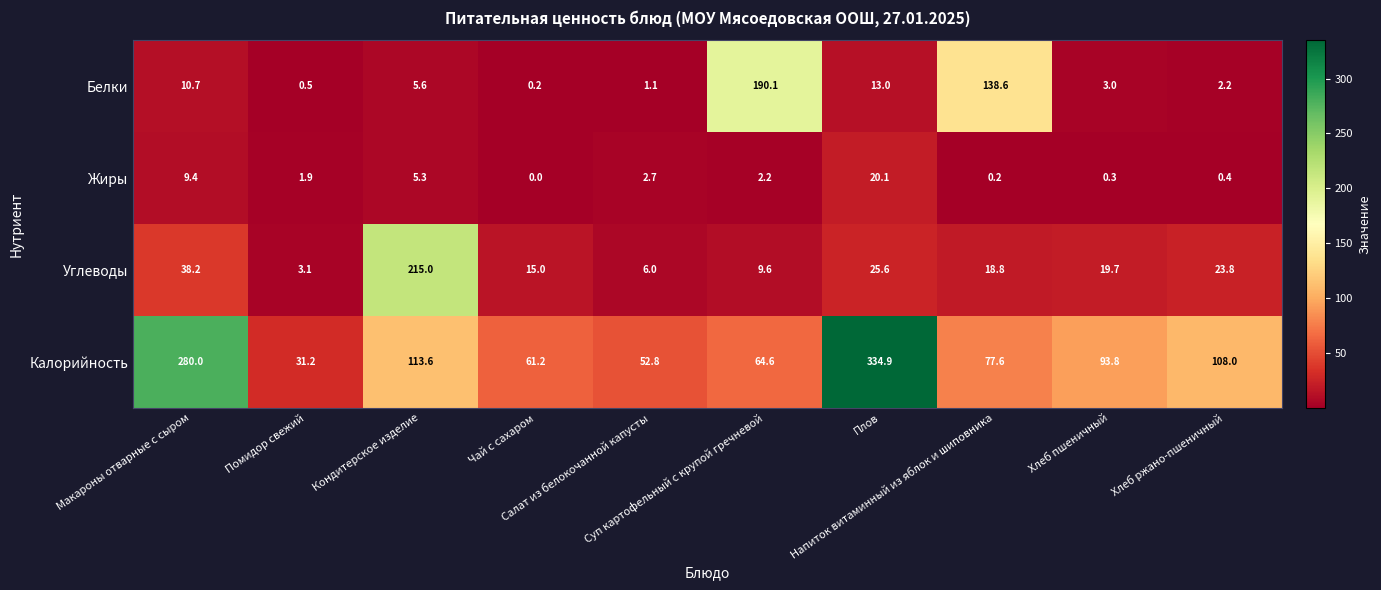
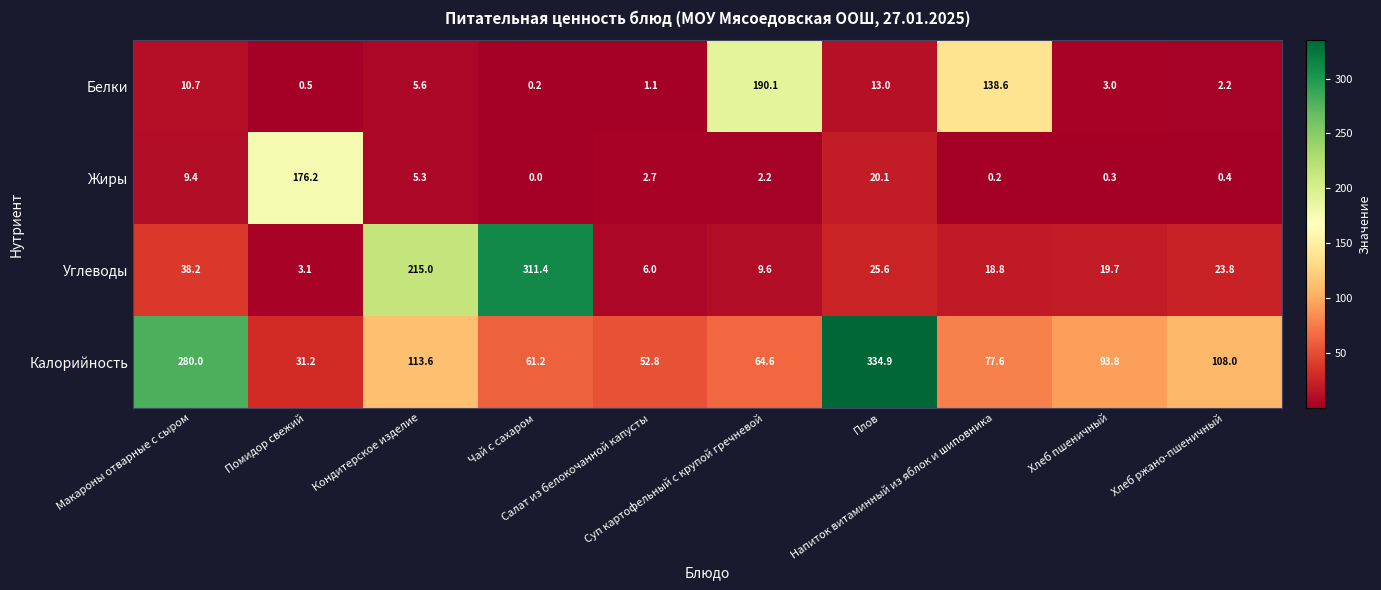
  {
    "Белки": {
      "Макароны отварные с сыром": 10.7,
      "Помидор свежий": 0.5,
      "Кондитерское изделие": 5.6,
      "Чай с сахаром": 0.2,
      "Салат из белокочанной капусты": 1.1,
      "Суп картофельный с крупой гречневой": 190.1,
      "Плов": 13.0,
      "Напиток витаминный из яблок и шиповника": 138.6,
      "Хлеб пшеничный": 3.0,
      "Хлеб ржано-пшеничный": 2.2
    },
    "Жиры": {
      "Макароны отварные с сыром": 9.4,
-     "Помидор свежий": 1.9,
+     "Помидор свежий": 176.2,
      "Кондитерское изделие": 5.3,
      "Чай с сахаром": 0.0,
      "Салат из белокочанной капусты": 2.7,
      "Суп картофельный с крупой гречневой": 2.2,
      "Плов": 20.1,
      "Напиток витаминный из яблок и шиповника": 0.2,
      "Хлеб пшеничный": 0.3,
      "Хлеб ржано-пшеничный": 0.4
    },
    "Углеводы": {
      "Макароны отварные с сыром": 38.2,
      "Помидор свежий": 3.1,
      "Кондитерское изделие": 215.0,
-     "Чай с сахаром": 15.0,
+     "Чай с сахаром": 311.4,
      "Салат из белокочанной капусты": 6.0,
      "Суп картофельный с крупой гречневой": 9.6,
      "Плов": 25.6,
      "Напиток витаминный из яблок и шиповника": 18.8,
      "Хлеб пшеничный": 19.7,
      "Хлеб ржано-пшеничный": 23.8
    },
    "Калорийность": {
      "Макароны отварные с сыром": 280.0,
      "Помидор свежий": 31.2,
      "Кондитерское изделие": 113.6,
      "Чай с сахаром": 61.2,
      "Салат из белокочанной капусты": 52.8,
      "Суп картофельный с крупой гречневой": 64.6,
      "Плов": 334.9,
      "Напиток витаминный из яблок и шиповника": 77.6,
      "Хлеб пшеничный": 93.8,
      "Хлеб ржано-пшеничный": 108.0
    }
  }
